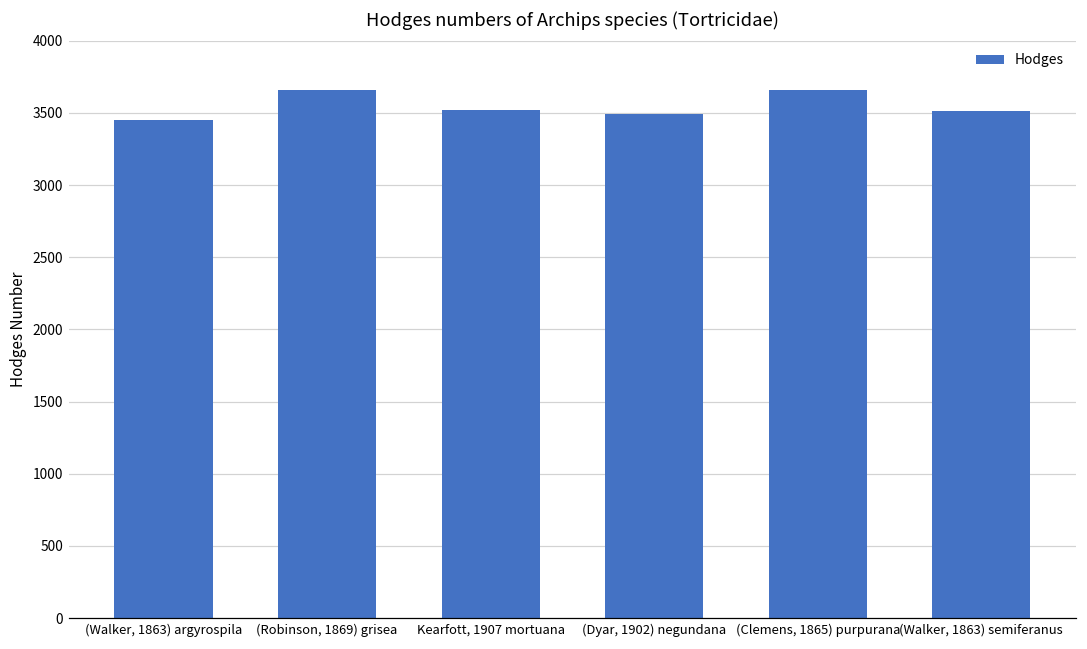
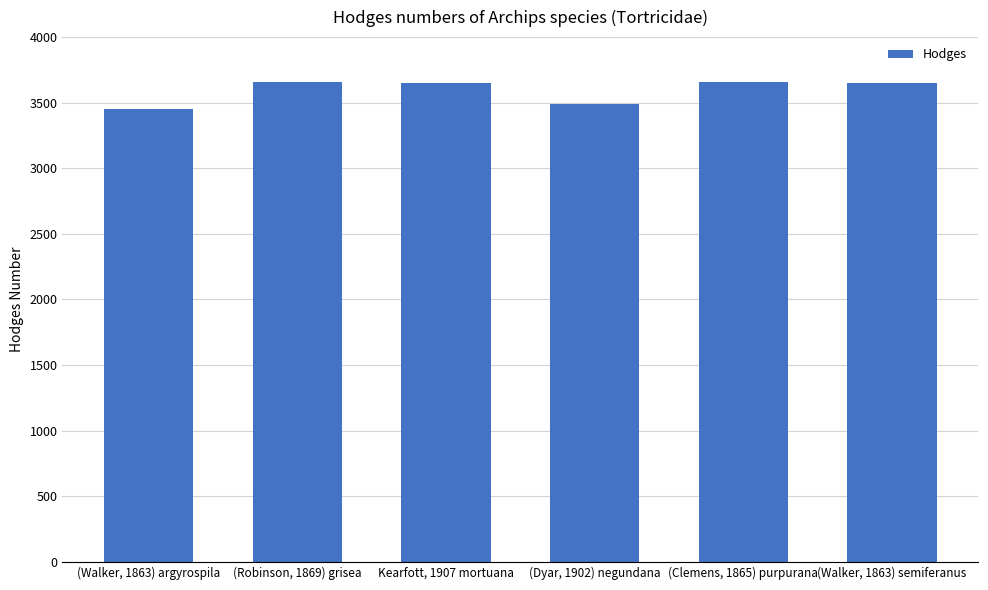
  {
    "(Walker, 1863) argyrospila": 3450,
    "(Robinson, 1869) grisea": 3660,
-   "Kearfott, 1907 mortuana": 3520,
+   "Kearfott, 1907 mortuana": 3650,
    "(Dyar, 1902) negundana": 3490,
    "(Clemens, 1865) purpurana": 3660,
-   "(Walker, 1863) semiferanus": 3520
+   "(Walker, 1863) semiferanus": 3650
  }
